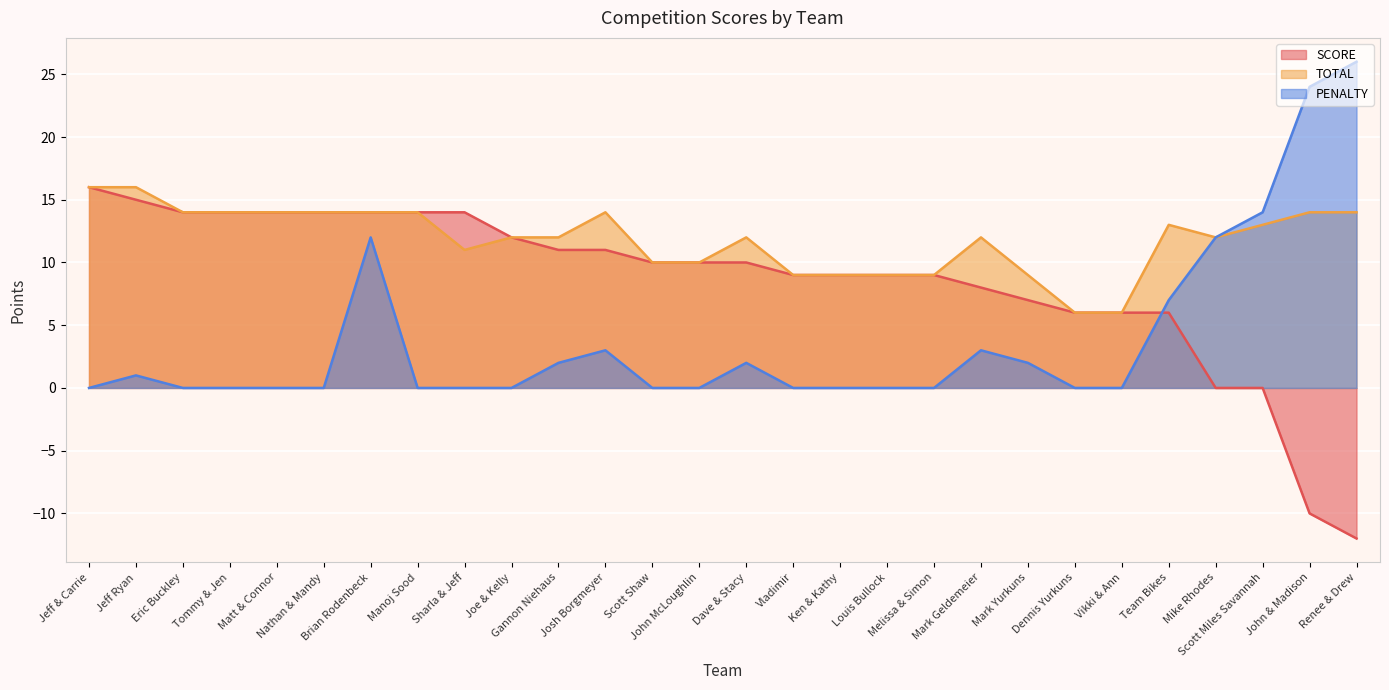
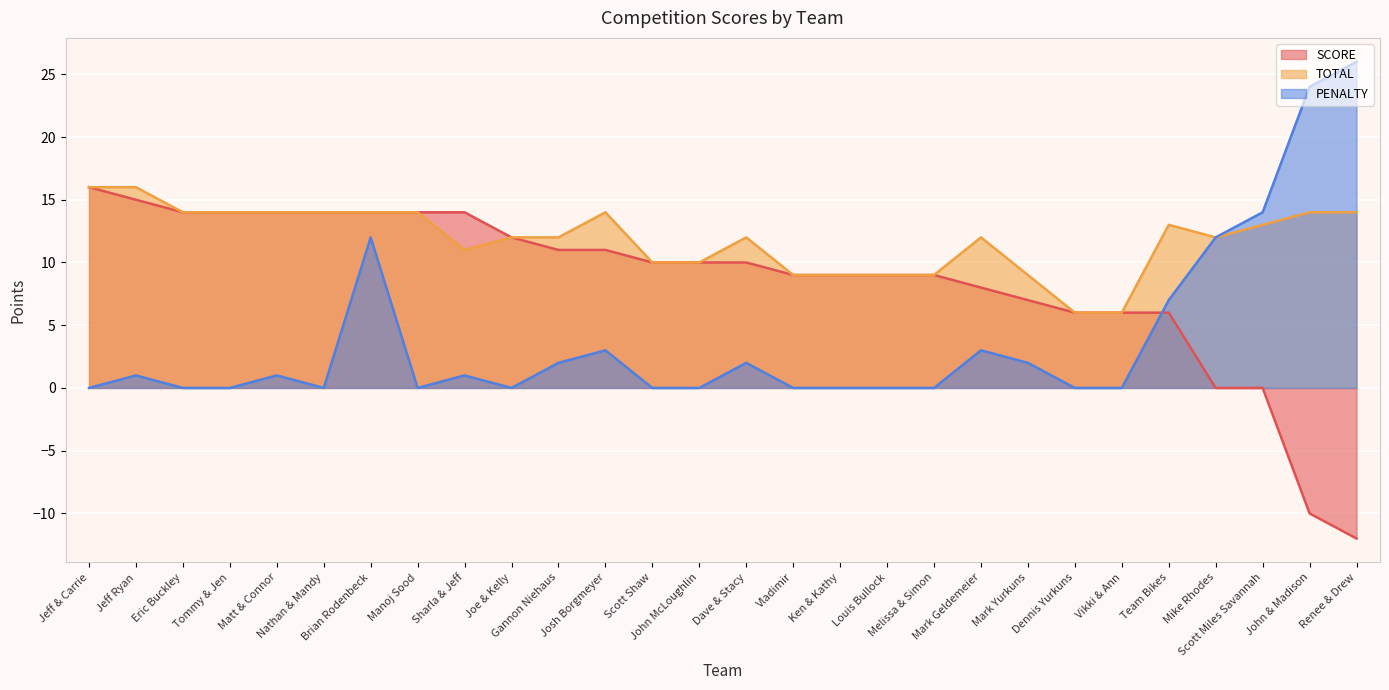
  {
    "TOTAL": {
      "Jeff Ryan": 16,
      "Sharla & Jeff": 11,
      "Gannon Niehaus": 12,
      "Josh Borgmeyer": 14,
      "Dave & Stacy": 12,
      "Mark Geldemeier": 12,
      "Mark Yurkuns": 9,
      "Team Bikes": 13,
      "Scott Miles Savannah": 13,
      "John & Madison": 14,
      "Renee & Drew": 14
    },
    "PENALTY": {
      "Jeff & Carrie": 0,
      "Jeff Ryan": 1,
      "Eric Buckley": 0,
      "Tommy & Jen": 0,
-     "Matt & Connor": 0,
+     "Matt & Connor": 1,
      "Nathan & Mandy": 0,
      "Brian Rodenbeck": 12,
      "Manoj Sood": 0,
-     "Sharla & Jeff": 0,
+     "Sharla & Jeff": 1,
      "Joe & Kelly": 0,
      "Gannon Niehaus": 2,
      "Josh Borgmeyer": 3,
      "Scott Shaw": 0,
      "John McLoughlin": 0,
      "Dave & Stacy": 2,
      "Vladimir": 0,
      "Ken & Kathy": 0,
      "Louis Bullock": 0,
      "Melissa & Simon": 0,
      "Mark Geldemeier": 3,
      "Mark Yurkuns": 2,
      "Dennis Yurkuns": 0,
      "Vikki & Ann": 0,
      "Team Bikes": 7,
      "Scott Miles Savannah": 14
    }
  }
